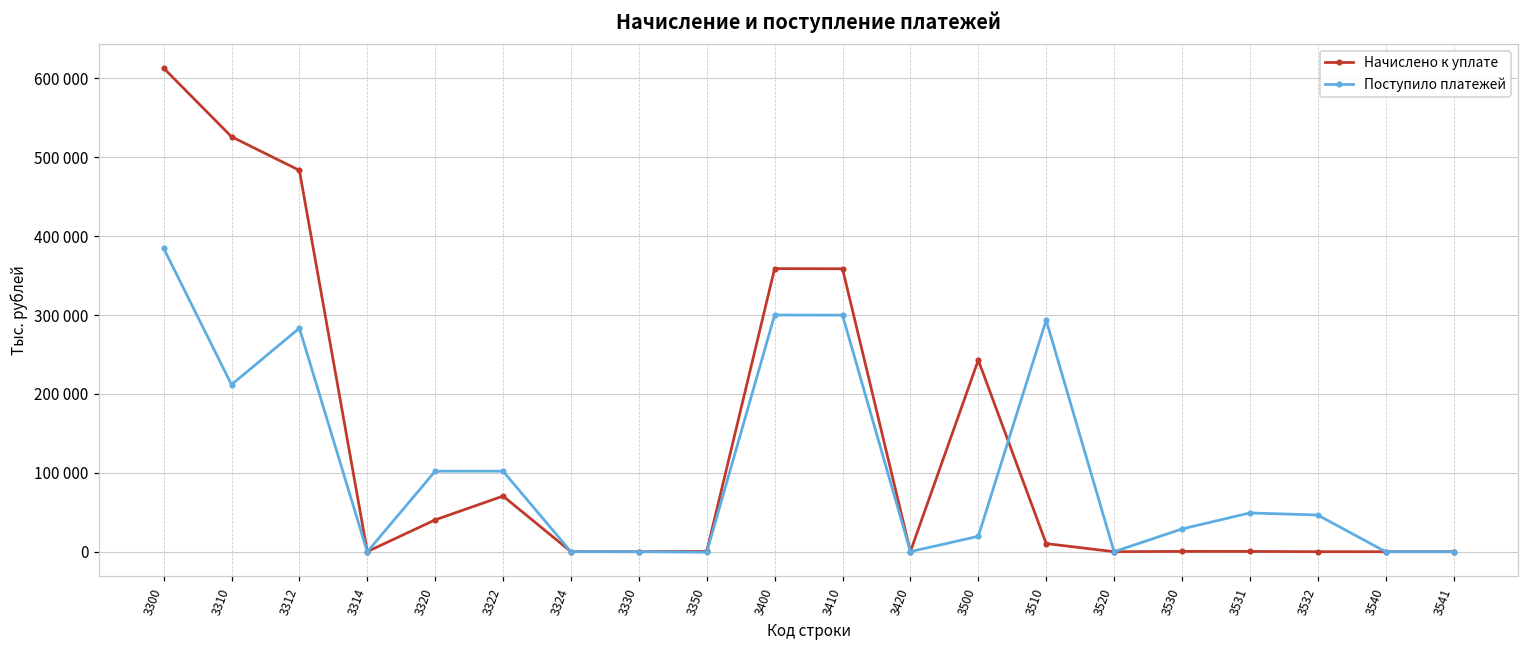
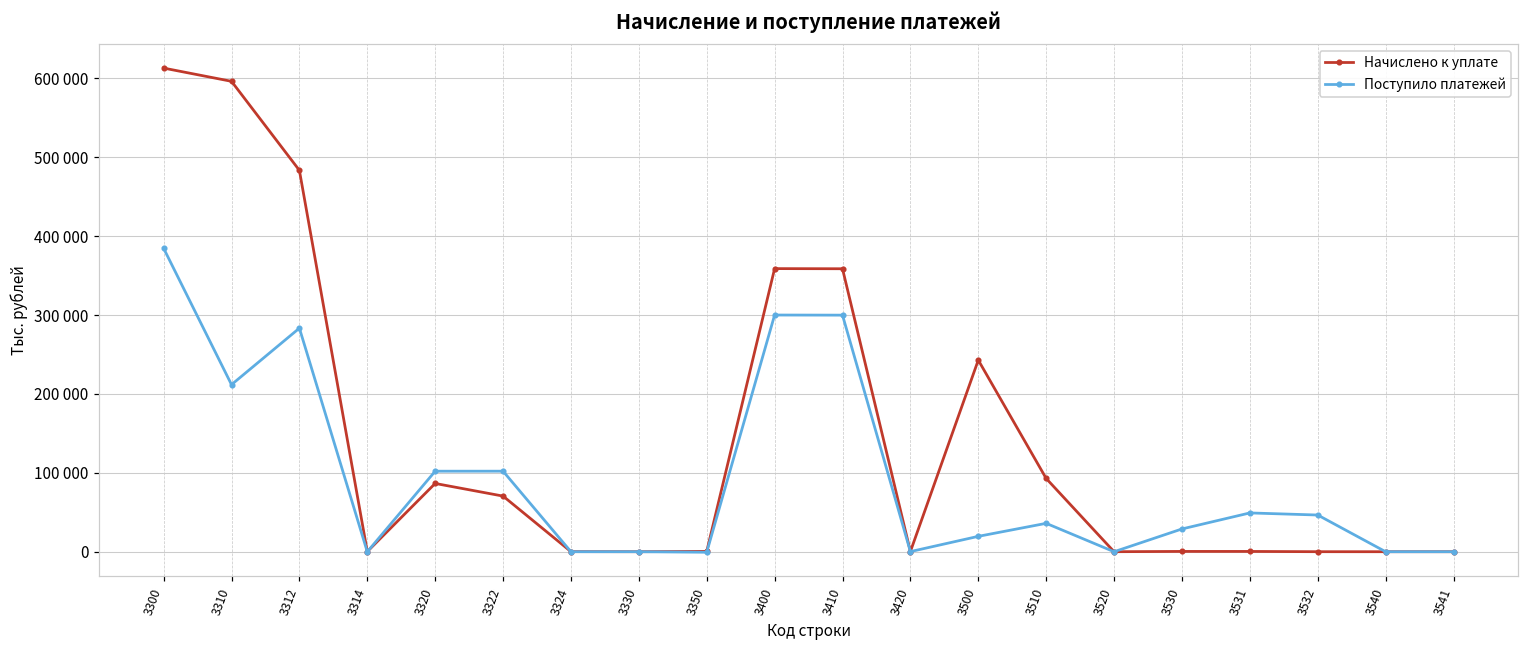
  {
    "Начислено к уплате": {
      "3300": 610000,
-     "3310": 530000,
+     "3310": 600000,
      "3312": 480000,
-     "3320": 40000,
+     "3320": 90000,
      "3322": 70000,
      "3400": 360000,
      "3410": 360000,
      "3500": 240000,
-     "3510": 10000,
+     "3510": 90000,
      "3530": 0,
      "3531": 0,
      "3532": 0
    },
    "Поступило платежей": {
      "3300": 380000,
      "3310": 210000,
      "3312": 280000,
      "3320": 100000,
      "3322": 100000,
      "3400": 300000,
      "3410": 300000,
      "3500": 20000,
-     "3510": 290000,
+     "3510": 40000,
      "3530": 30000,
      "3531": 50000,
      "3532": 50000
    }
  }
